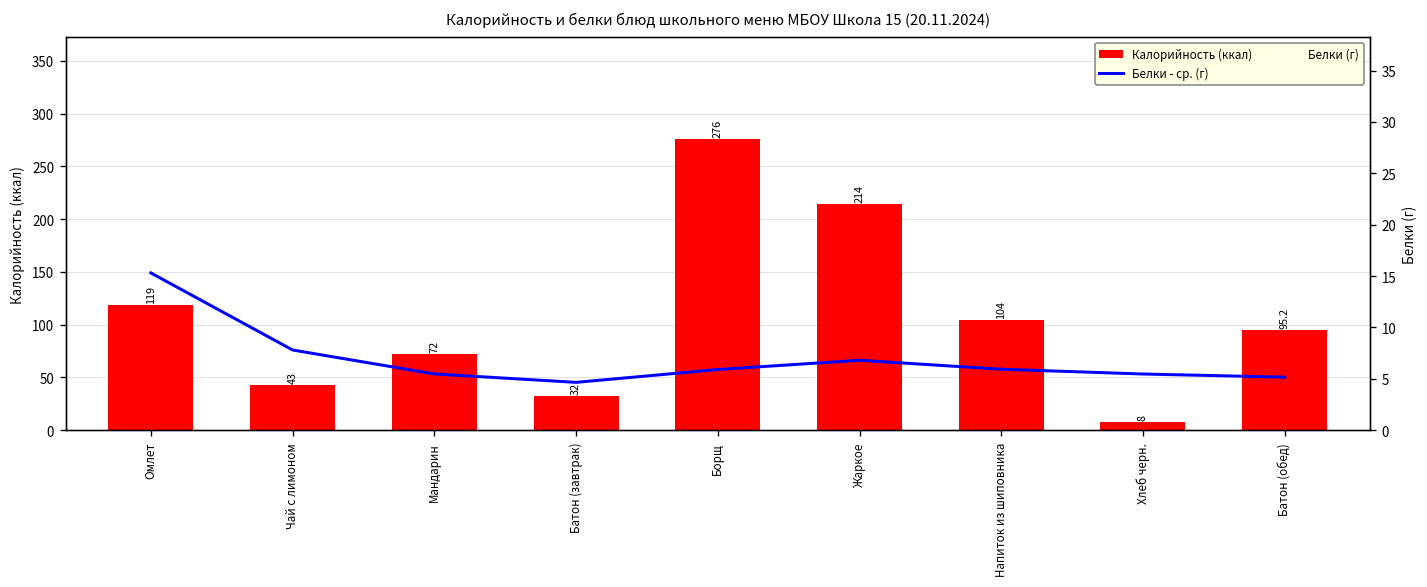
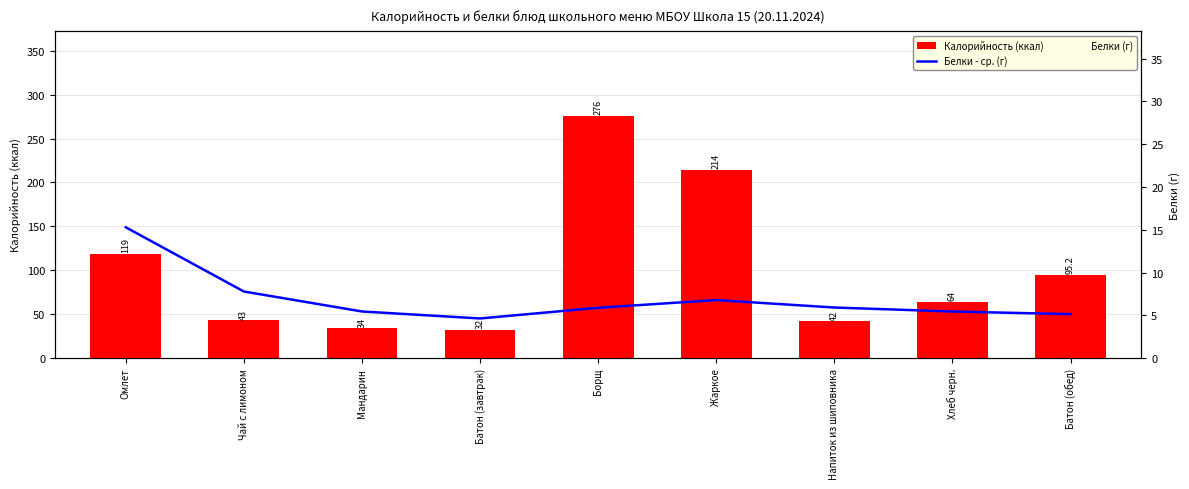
  {
    "Калорийность (ккал)": {
      "Омлет": 119,
      "Чай с лимоном": 43,
-     "Мандарин": 72,
+     "Мандарин": 34,
      "Борщ": 276,
      "Жаркое": 214,
-     "Напиток из шиповника": 104,
-     "Хлеб черн.": 8,
+     "Напиток из шиповника": 42,
+     "Хлеб черн.": 64,
      "Батон (обед)": 95.2
    }
  }
